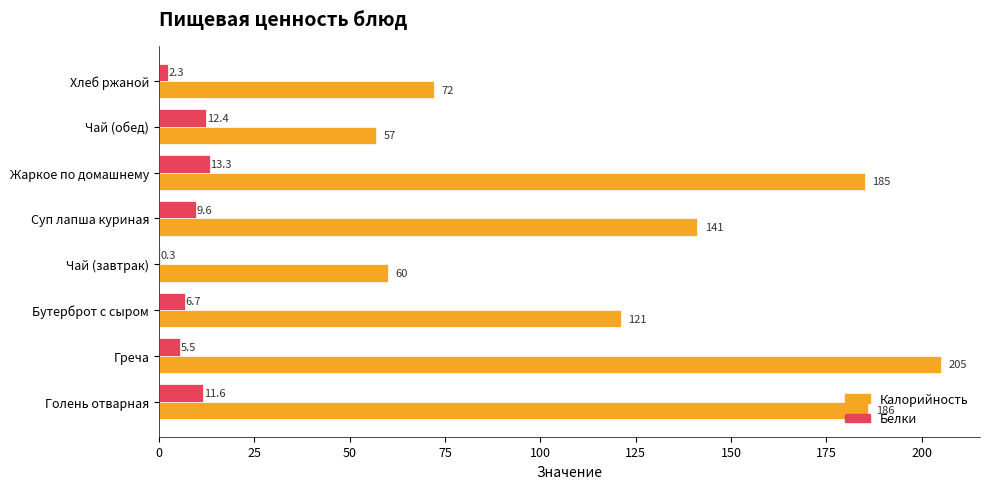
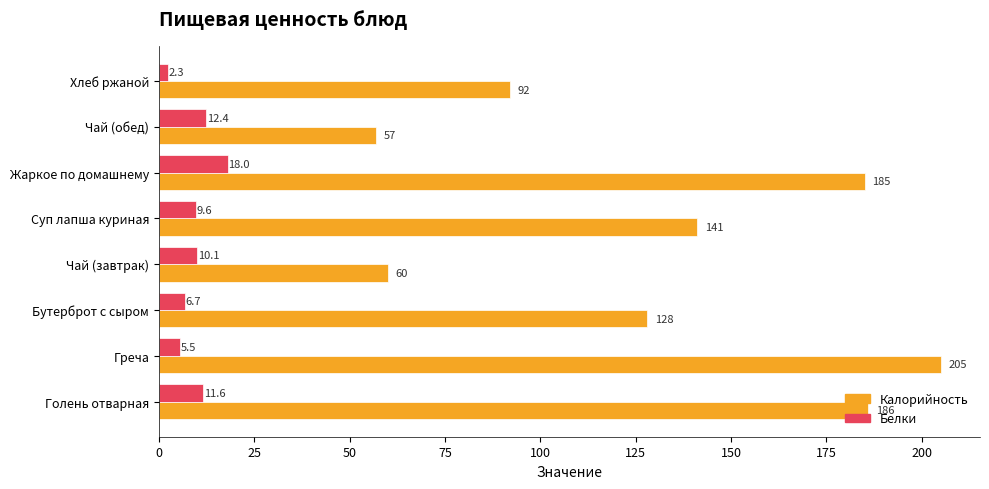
  {
    "Калорийность": {
-     "Хлеб ржаной": 72,
+     "Хлеб ржаной": 92,
      "Чай (обед)": 57,
      "Жаркое по домашнему": 185,
      "Суп лапша куриная": 141,
      "Чай (завтрак)": 60,
-     "Бутерброт с сыром": 121,
+     "Бутерброт с сыром": 128,
      "Греча": 205,
      "Голень отварная": 186
    },
    "Белки": {
      "Хлеб ржаной": 2.3,
      "Чай (обед)": 12.4,
-     "Жаркое по домашнему": 13.3,
+     "Жаркое по домашнему": 18.0,
      "Суп лапша куриная": 9.6,
-     "Чай (завтрак)": 0.3,
+     "Чай (завтрак)": 10.1,
      "Бутерброт с сыром": 6.7,
      "Греча": 5.5,
      "Голень отварная": 11.6
    }
  }
